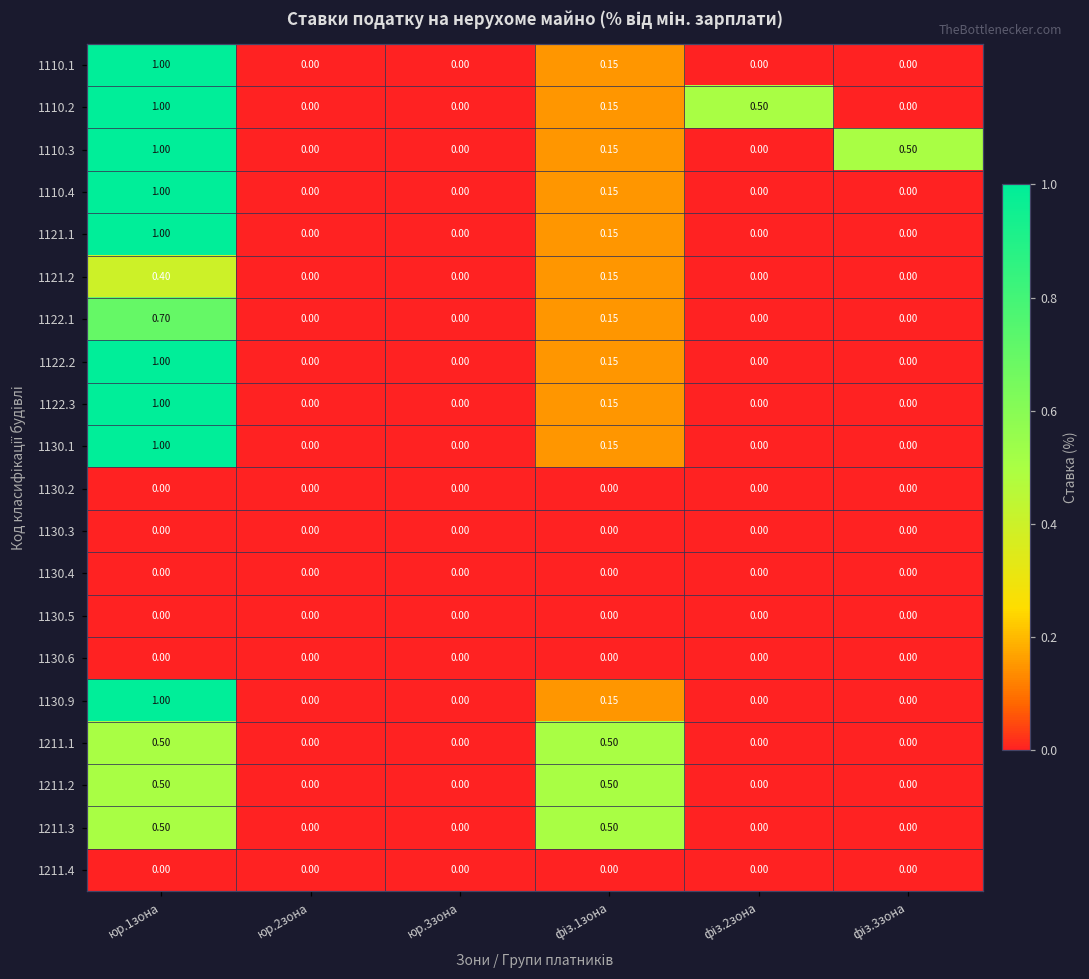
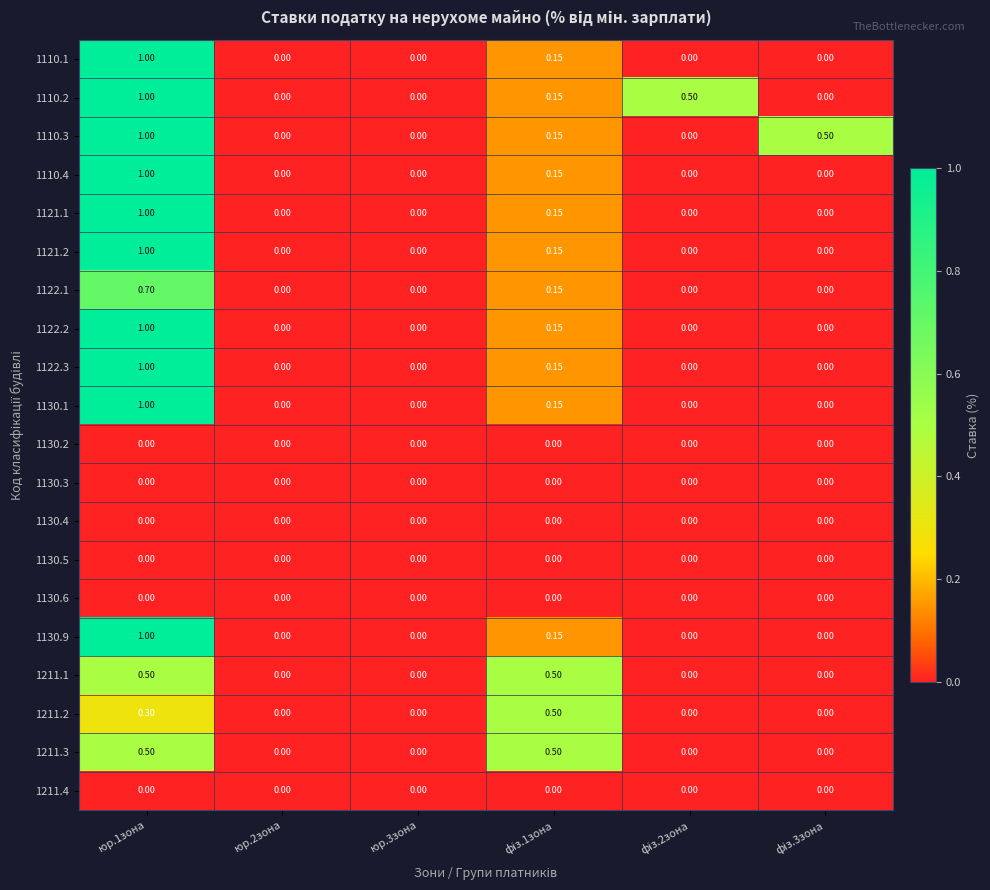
  {
    "1110.1": {
      "юр.1зона": 1.00,
      "юр.2зона": 0.00,
      "юр.3зона": 0.00,
      "фіз.1зона": 0.15,
      "фіз.2зона": 0.00,
      "фіз.3зона": 0.00
    },
    "1110.2": {
      "юр.1зона": 1.00,
      "юр.2зона": 0.00,
      "юр.3зона": 0.00,
      "фіз.1зона": 0.15,
      "фіз.2зона": 0.50,
      "фіз.3зона": 0.00
    },
    "1110.3": {
      "юр.1зона": 1.00,
      "юр.2зона": 0.00,
      "юр.3зона": 0.00,
      "фіз.1зона": 0.15,
      "фіз.2зона": 0.00,
      "фіз.3зона": 0.50
    },
    "1110.4": {
      "юр.1зона": 1.00,
      "юр.2зона": 0.00,
      "юр.3зона": 0.00,
      "фіз.1зона": 0.15,
      "фіз.2зона": 0.00,
      "фіз.3зона": 0.00
    },
    "1121.1": {
      "юр.1зона": 1.00,
      "юр.2зона": 0.00,
      "юр.3зона": 0.00,
      "фіз.1зона": 0.15,
      "фіз.2зона": 0.00,
      "фіз.3зона": 0.00
    },
    "1121.2": {
-     "юр.1зона": 0.40,
+     "юр.1зона": 1.00,
      "юр.2зона": 0.00,
      "юр.3зона": 0.00,
      "фіз.1зона": 0.15,
      "фіз.2зона": 0.00,
      "фіз.3зона": 0.00
    },
    "1122.1": {
      "юр.1зона": 0.70,
      "юр.2зона": 0.00,
      "юр.3зона": 0.00,
      "фіз.1зона": 0.15,
      "фіз.2зона": 0.00,
      "фіз.3зона": 0.00
    },
    "1122.2": {
      "юр.1зона": 1.00,
      "юр.2зона": 0.00,
      "юр.3зона": 0.00,
      "фіз.1зона": 0.15,
      "фіз.2зона": 0.00,
      "фіз.3зона": 0.00
    },
    "1122.3": {
      "юр.1зона": 1.00,
      "юр.2зона": 0.00,
      "юр.3зона": 0.00,
      "фіз.1зона": 0.15,
      "фіз.2зона": 0.00,
      "фіз.3зона": 0.00
    },
    "1130.1": {
      "юр.1зона": 1.00,
      "юр.2зона": 0.00,
      "юр.3зона": 0.00,
      "фіз.1зона": 0.15,
      "фіз.2зона": 0.00,
      "фіз.3зона": 0.00
    },
    "1130.2": {
      "юр.1зона": 0.00,
      "юр.2зона": 0.00,
      "юр.3зона": 0.00,
      "фіз.1зона": 0.00,
      "фіз.2зона": 0.00,
      "фіз.3зона": 0.00
    },
    "1130.3": {
      "юр.1зона": 0.00,
      "юр.2зона": 0.00,
      "юр.3зона": 0.00,
      "фіз.1зона": 0.00,
      "фіз.2зона": 0.00,
      "фіз.3зона": 0.00
    },
    "1130.4": {
      "юр.1зона": 0.00,
      "юр.2зона": 0.00,
      "юр.3зона": 0.00,
      "фіз.1зона": 0.00,
      "фіз.2зона": 0.00,
      "фіз.3зона": 0.00
    },
    "1130.5": {
      "юр.1зона": 0.00,
      "юр.2зона": 0.00,
      "юр.3зона": 0.00,
      "фіз.1зона": 0.00,
      "фіз.2зона": 0.00,
      "фіз.3зона": 0.00
    },
    "1130.6": {
      "юр.1зона": 0.00,
      "юр.2зона": 0.00,
      "юр.3зона": 0.00,
      "фіз.1зона": 0.00,
      "фіз.2зона": 0.00,
      "фіз.3зона": 0.00
    },
    "1130.9": {
      "юр.1зона": 1.00,
      "юр.2зона": 0.00,
      "юр.3зона": 0.00,
      "фіз.1зона": 0.15,
      "фіз.2зона": 0.00,
      "фіз.3зона": 0.00
    },
    "1211.1": {
      "юр.1зона": 0.50,
      "юр.2зона": 0.00,
      "юр.3зона": 0.00,
      "фіз.1зона": 0.50,
      "фіз.2зона": 0.00,
      "фіз.3зона": 0.00
    },
    "1211.2": {
-     "юр.1зона": 0.50,
+     "юр.1зона": 0.30,
      "юр.2зона": 0.00,
      "юр.3зона": 0.00,
      "фіз.1зона": 0.50,
      "фіз.2зона": 0.00,
      "фіз.3зона": 0.00
    },
    "1211.3": {
      "юр.1зона": 0.50,
      "юр.2зона": 0.00,
      "юр.3зона": 0.00,
      "фіз.1зона": 0.50,
      "фіз.2зона": 0.00,
      "фіз.3зона": 0.00
    },
    "1211.4": {
      "юр.1зона": 0.00,
      "юр.2зона": 0.00,
      "юр.3зона": 0.00,
      "фіз.1зона": 0.00,
      "фіз.2зона": 0.00,
      "фіз.3зона": 0.00
    }
  }
